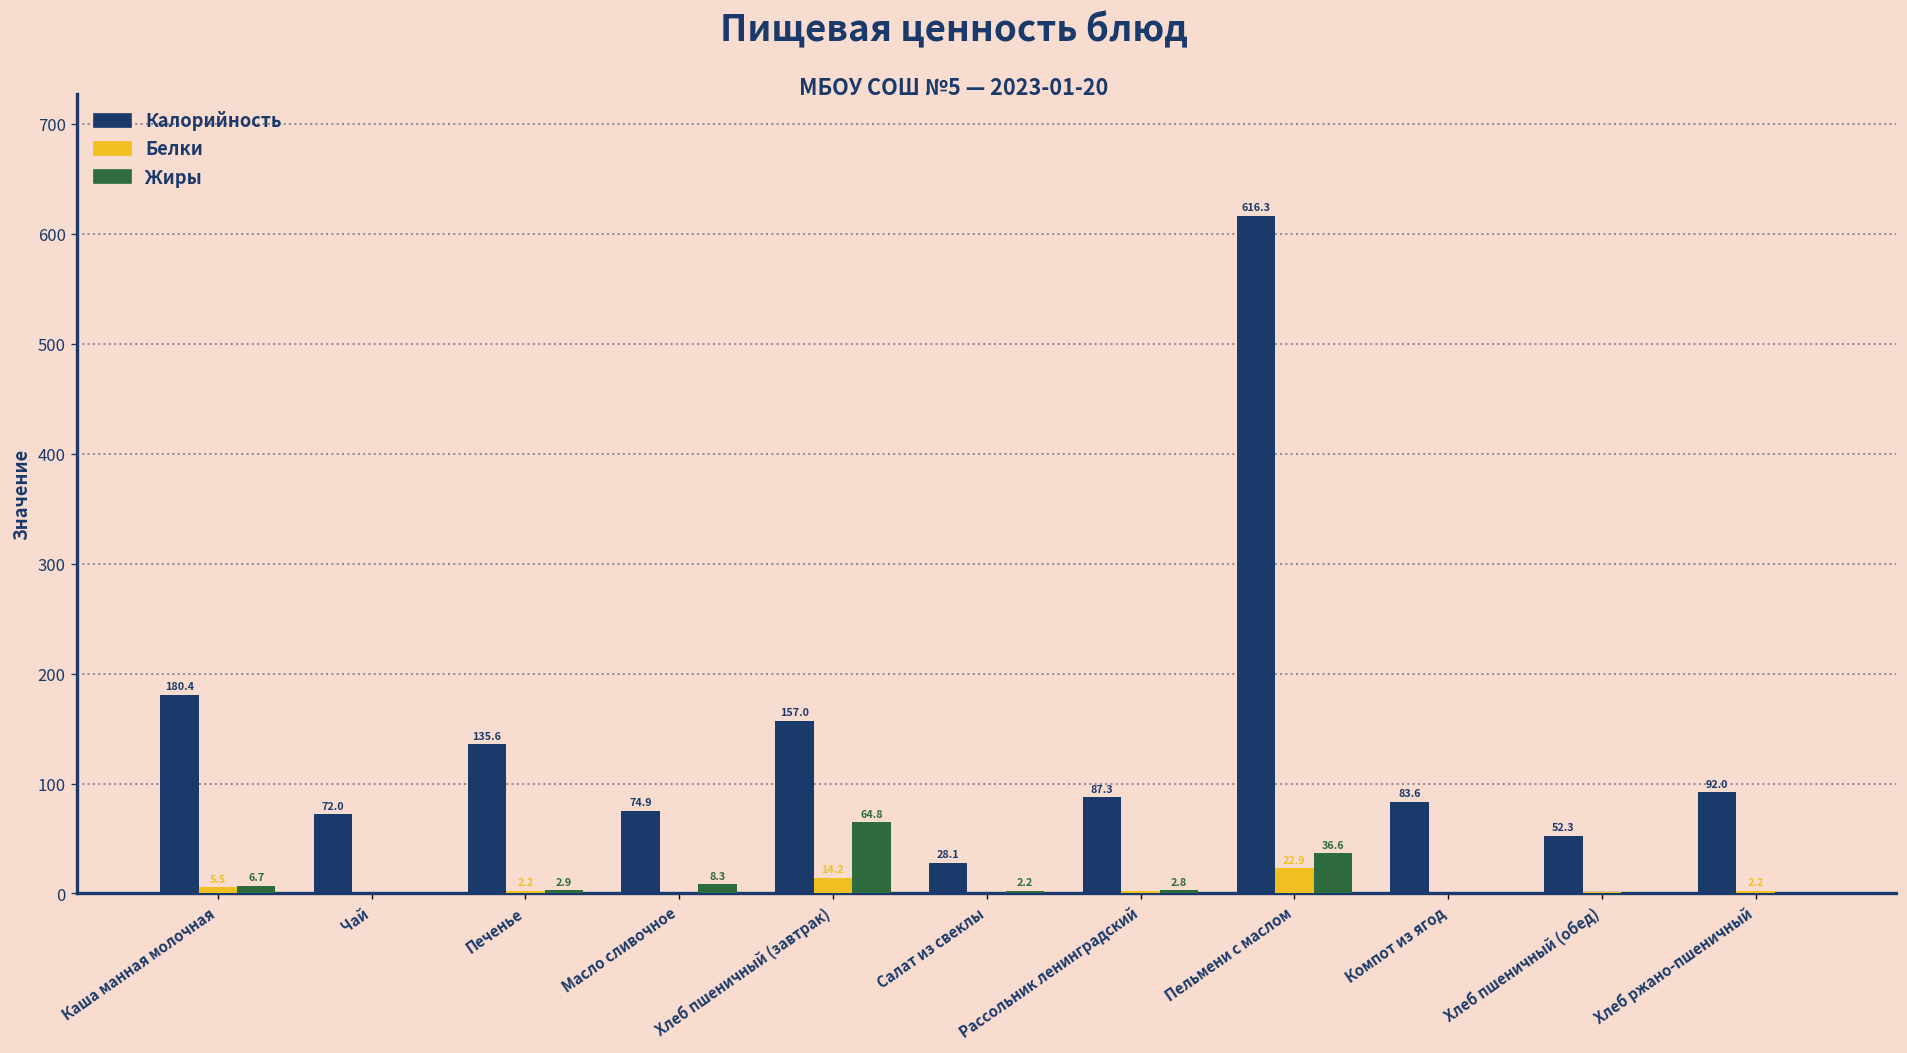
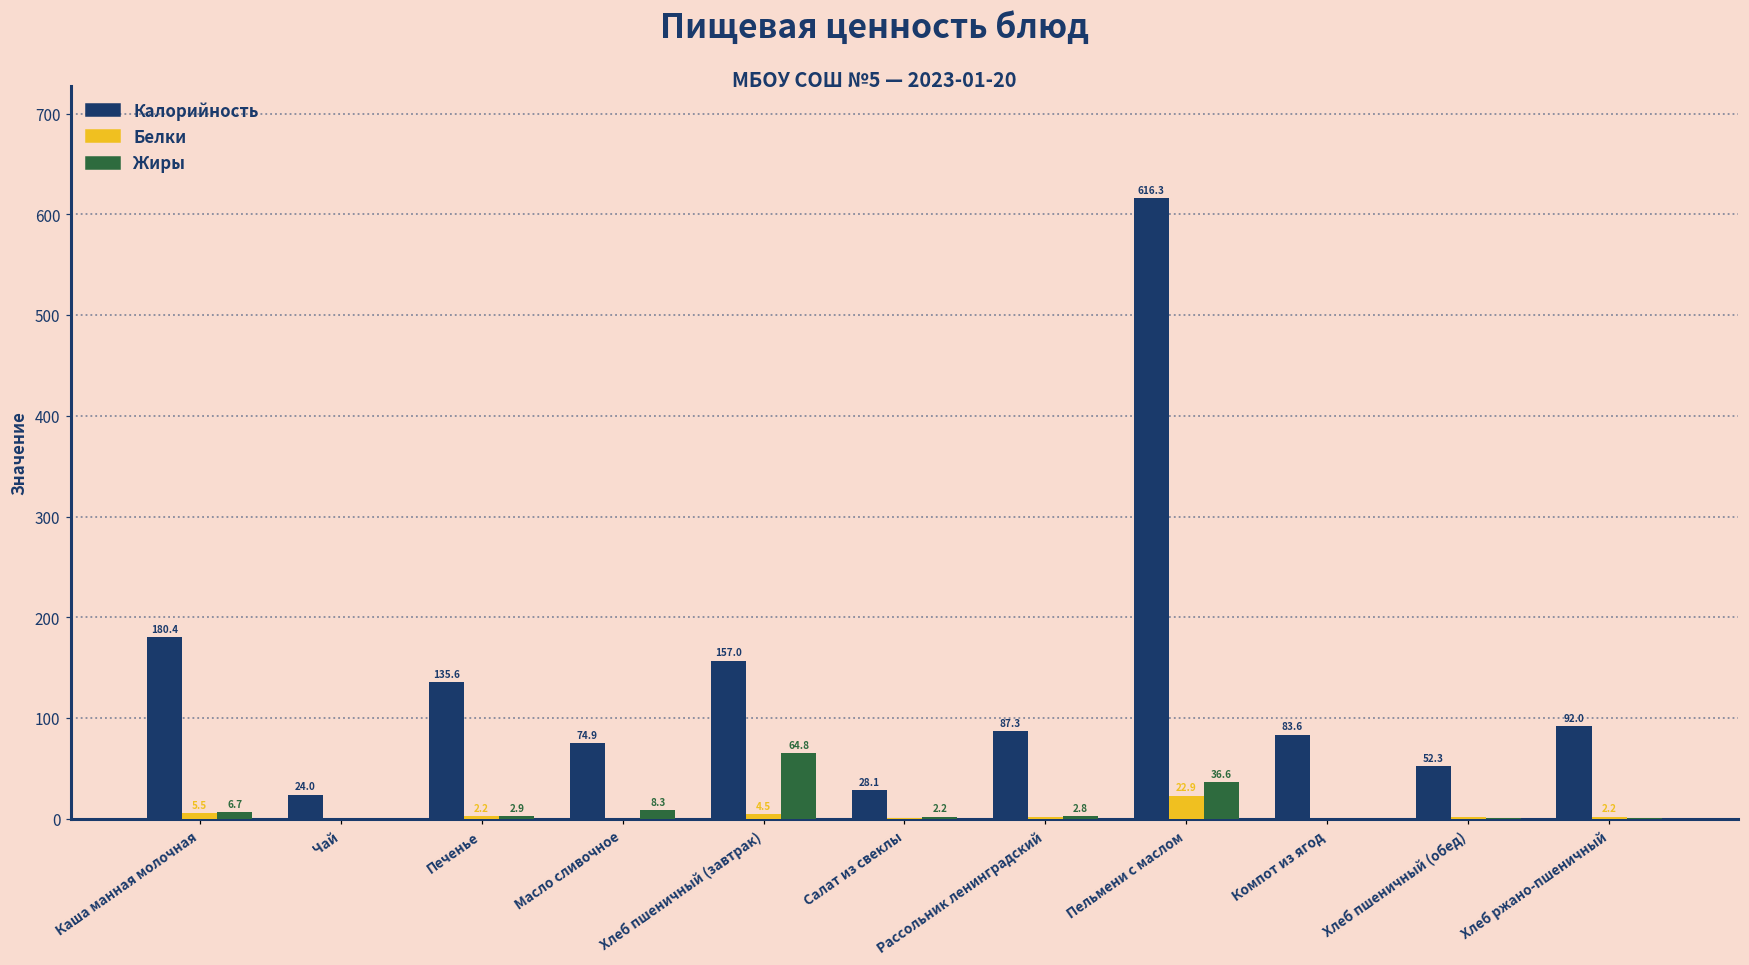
  {
    "Калорийность": {
      "Каша манная молочная": 180.4,
-     "Чай": 72.0,
+     "Чай": 24.0,
      "Печенье": 135.6,
      "Масло сливочное": 74.9,
      "Хлеб пшеничный (завтрак)": 157.0,
      "Салат из свеклы": 28.1,
      "Рассольник ленинградский": 87.3,
      "Пельмени с маслом": 616.3,
      "Компот из ягод": 83.6,
      "Хлеб пшеничный (обед)": 52.3,
      "Хлеб ржано-пшеничный": 92.0
    },
    "Белки": {
      "Каша манная молочная": 5.5,
      "Печенье": 2.2,
-     "Хлеб пшеничный (завтрак)": 14.2,
+     "Хлеб пшеничный (завтрак)": 4.5,
      "Пельмени с маслом": 22.9,
      "Хлеб ржано-пшеничный": 2.2
    },
    "Жиры": {
      "Каша манная молочная": 6.7,
      "Печенье": 2.9,
      "Масло сливочное": 8.3,
      "Хлеб пшеничный (завтрак)": 64.8,
      "Салат из свеклы": 2.2,
      "Рассольник ленинградский": 2.8,
      "Пельмени с маслом": 36.6
    }
  }
